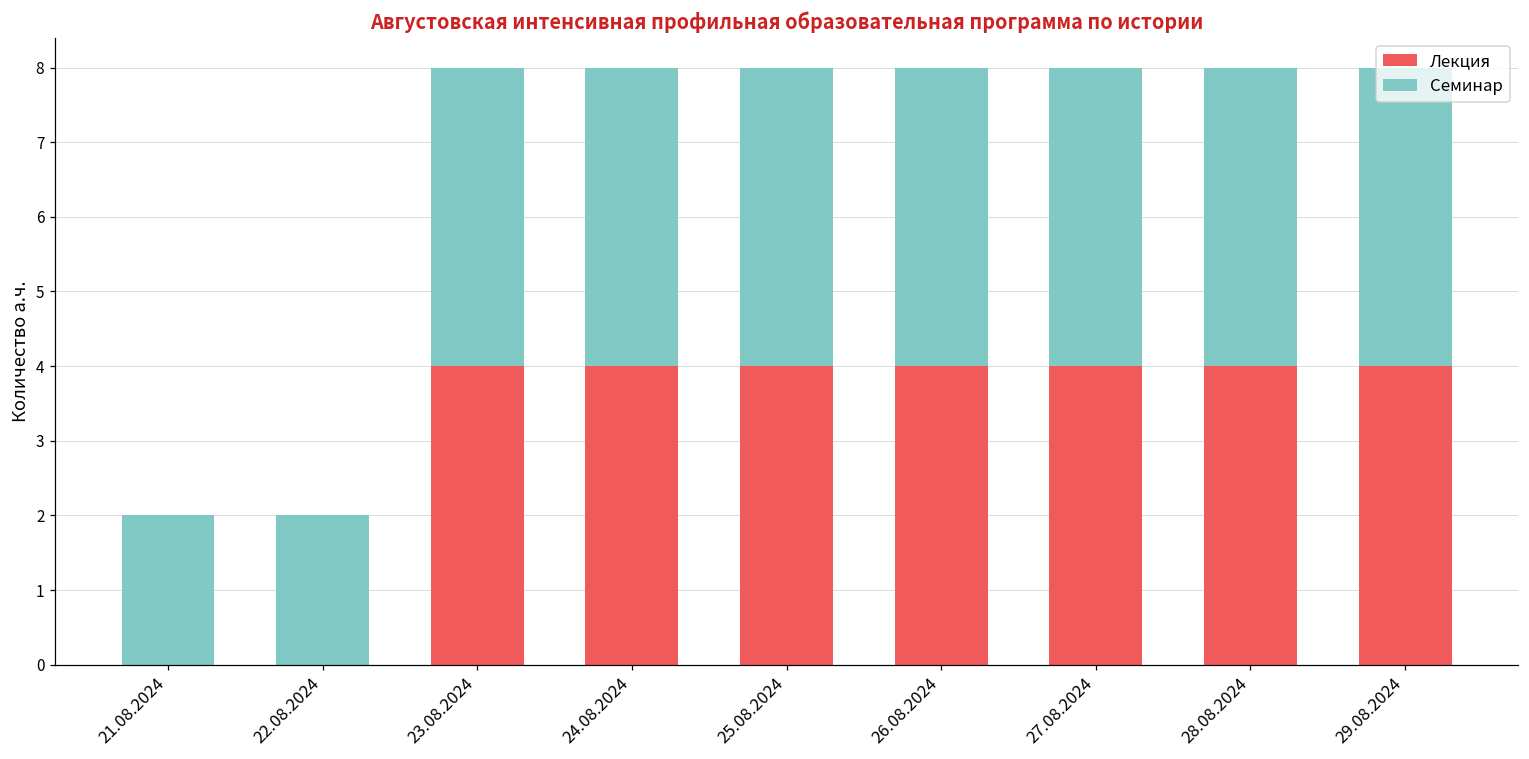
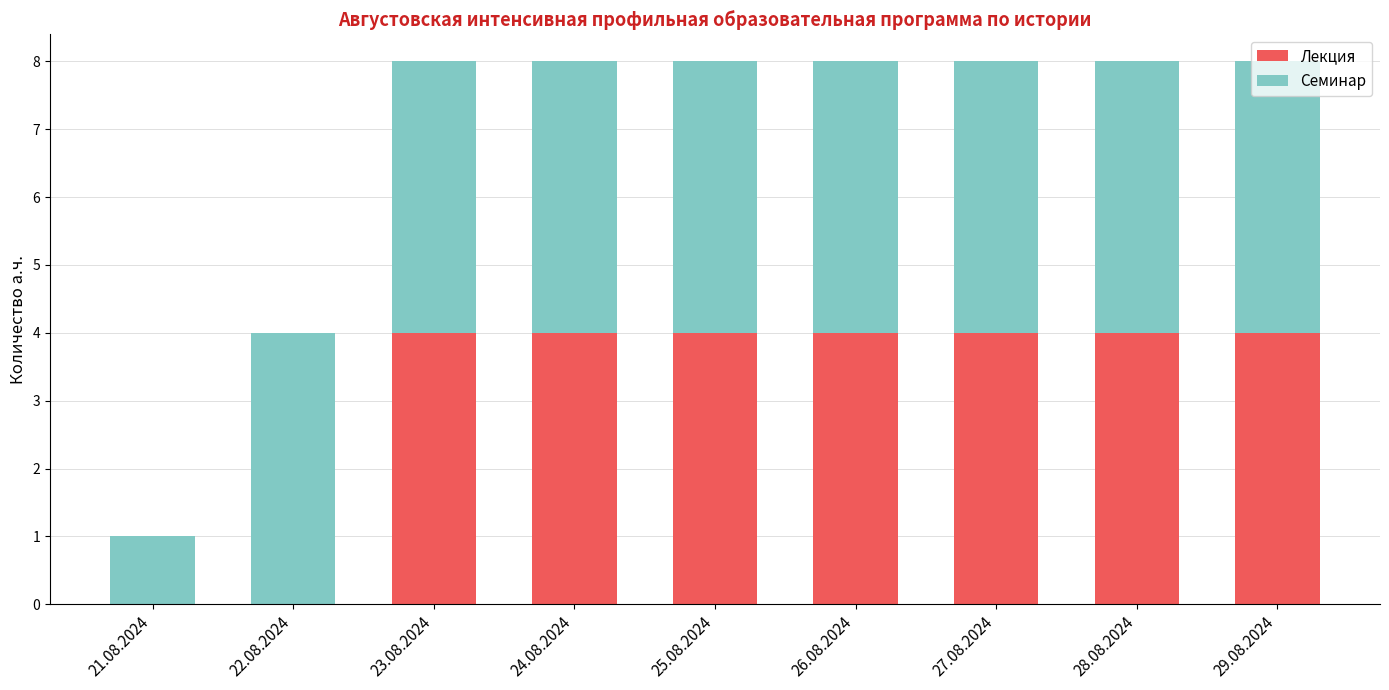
  {
    "Лекция": {
      "21.08.2024": 0,
      "22.08.2024": 0,
      "23.08.2024": 4,
      "24.08.2024": 4,
      "25.08.2024": 4,
      "26.08.2024": 4,
      "27.08.2024": 4,
      "28.08.2024": 4,
      "29.08.2024": 4
    },
    "Семинар": {
-     "21.08.2024": 2,
-     "22.08.2024": 2,
+     "21.08.2024": 1,
+     "22.08.2024": 4,
      "23.08.2024": 4,
      "24.08.2024": 4,
      "25.08.2024": 4,
      "26.08.2024": 4,
      "27.08.2024": 4,
      "28.08.2024": 4
    }
  }
